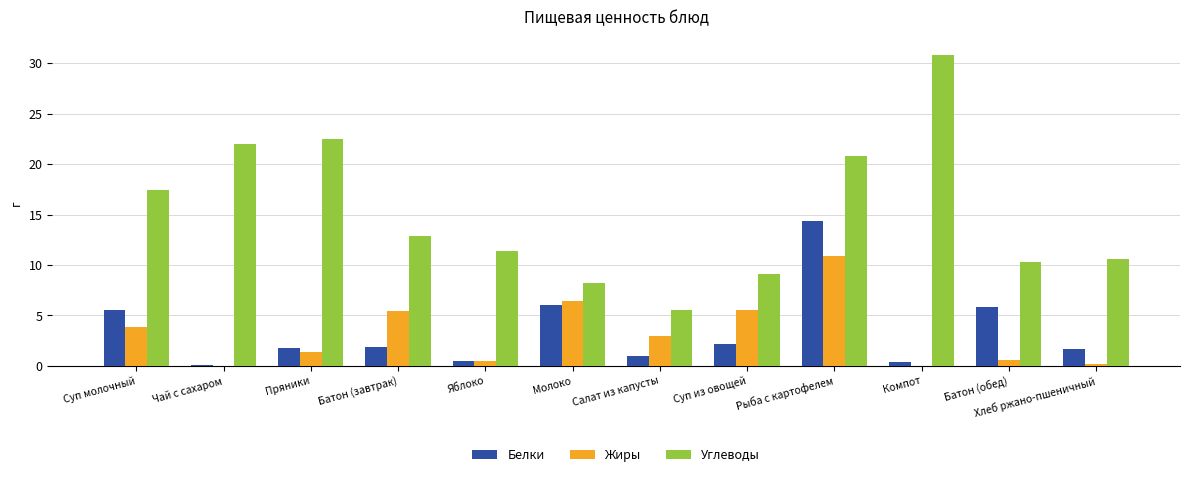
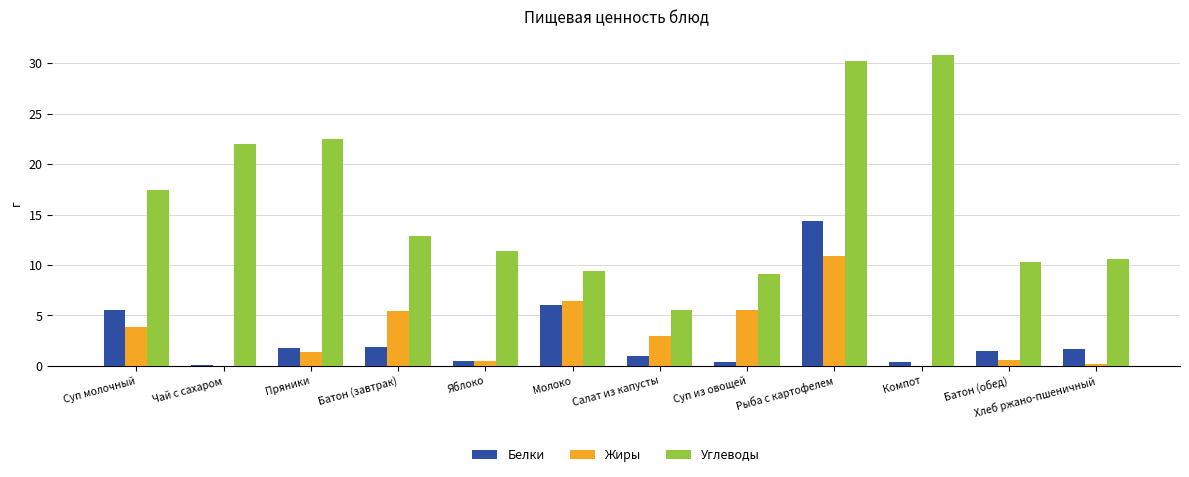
  {
    "Белки": {
      "Суп молочный": 5.5,
      "Пряники": 1.8,
      "Батон (завтрак)": 1.9,
      "Яблоко": 0.5,
      "Молоко": 6.0,
      "Салат из капусты": 1.0,
-     "Суп из овощей": 2.2,
+     "Суп из овощей": 0.4,
      "Рыба с картофелем": 14.4,
      "Компот": 0.4,
-     "Батон (обед)": 5.8,
+     "Батон (обед)": 1.5,
      "Хлеб ржано-пшеничный": 1.7
    },
    "Жиры": {
      "Суп молочный": 3.9,
      "Чай с сахаром": 0.0,
      "Пряники": 1.4,
      "Батон (завтрак)": 5.4,
      "Яблоко": 0.5,
      "Молоко": 6.4,
      "Салат из капусты": 3.0,
      "Суп из овощей": 5.5,
      "Рыба с картофелем": 10.9,
      "Компот": 0.0,
      "Батон (обед)": 0.6
    },
    "Углеводы": {
      "Суп молочный": 17.4,
      "Чай с сахаром": 22.0,
      "Пряники": 22.5,
      "Батон (завтрак)": 12.9,
      "Яблоко": 11.4,
-     "Молоко": 8.2,
+     "Молоко": 9.4,
      "Салат из капусты": 5.5,
      "Суп из овощей": 9.1,
-     "Рыба с картофелем": 20.8,
+     "Рыба с картофелем": 30.2,
      "Компот": 30.8,
      "Батон (обед)": 10.3,
      "Хлеб ржано-пшеничный": 10.6
    }
  }
